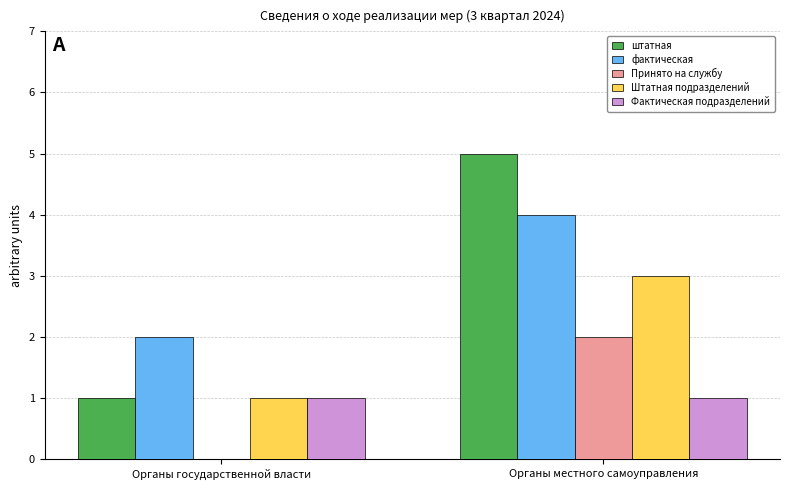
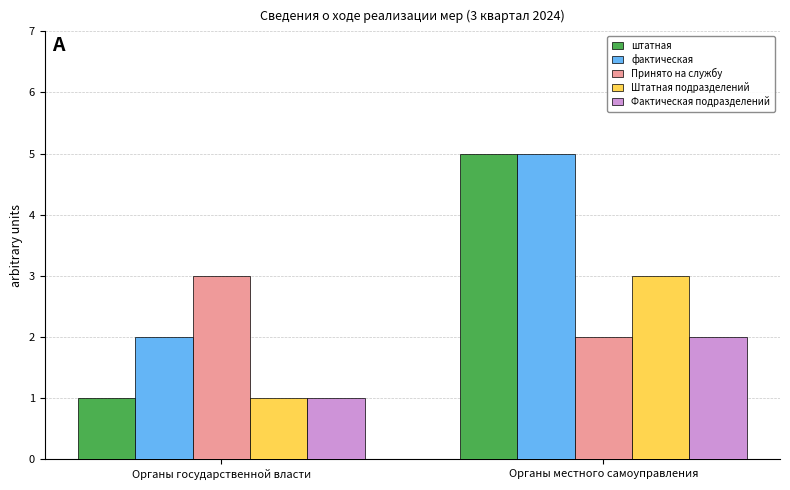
  {
    "штатная": {
      "Органы государственной власти": 1,
      "Органы местного самоуправления": 5
    },
    "фактическая": {
      "Органы государственной власти": 2,
-     "Органы местного самоуправления": 4
+     "Органы местного самоуправления": 5
    },
    "Принято на службу": {
-     "Органы государственной власти": 0,
+     "Органы государственной власти": 3,
      "Органы местного самоуправления": 2
    },
    "Штатная подразделений": {
      "Органы государственной власти": 1,
      "Органы местного самоуправления": 3
    },
    "Фактическая подразделений": {
      "Органы государственной власти": 1,
-     "Органы местного самоуправления": 1
+     "Органы местного самоуправления": 2
    }
  }
